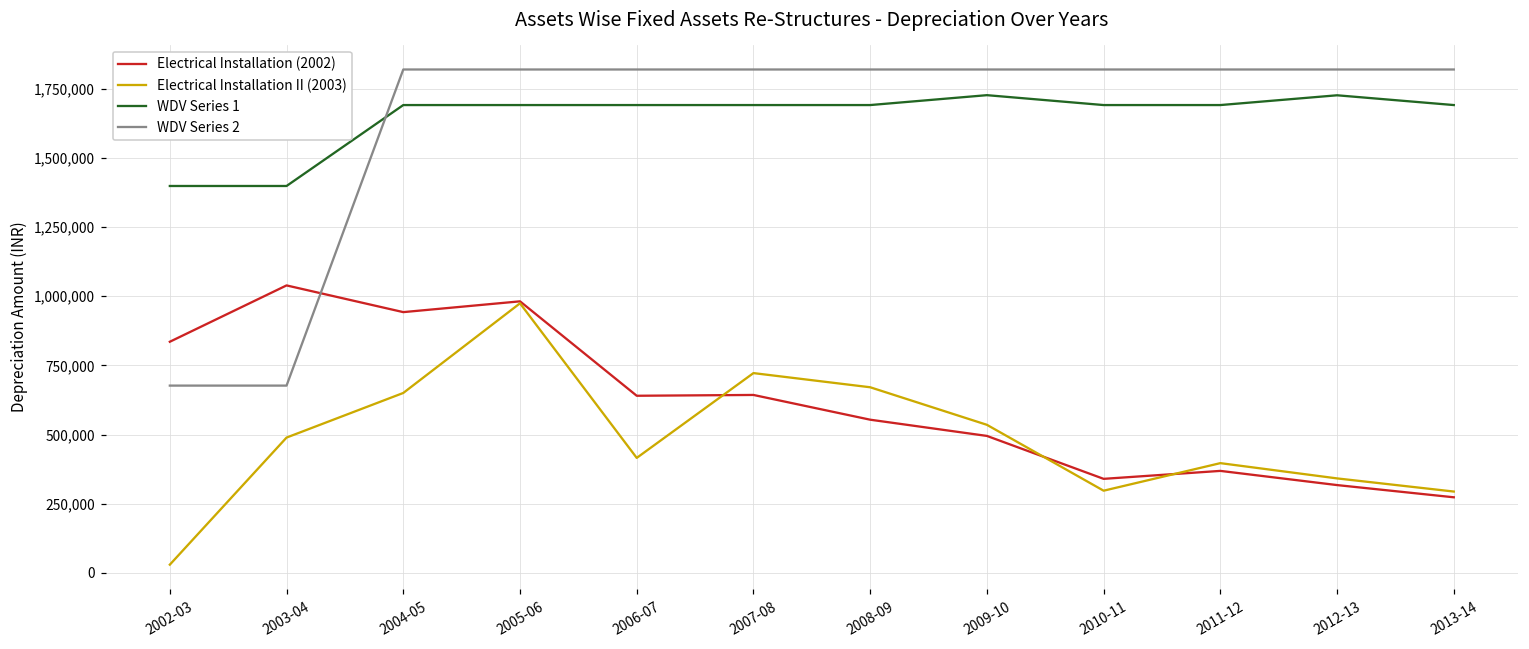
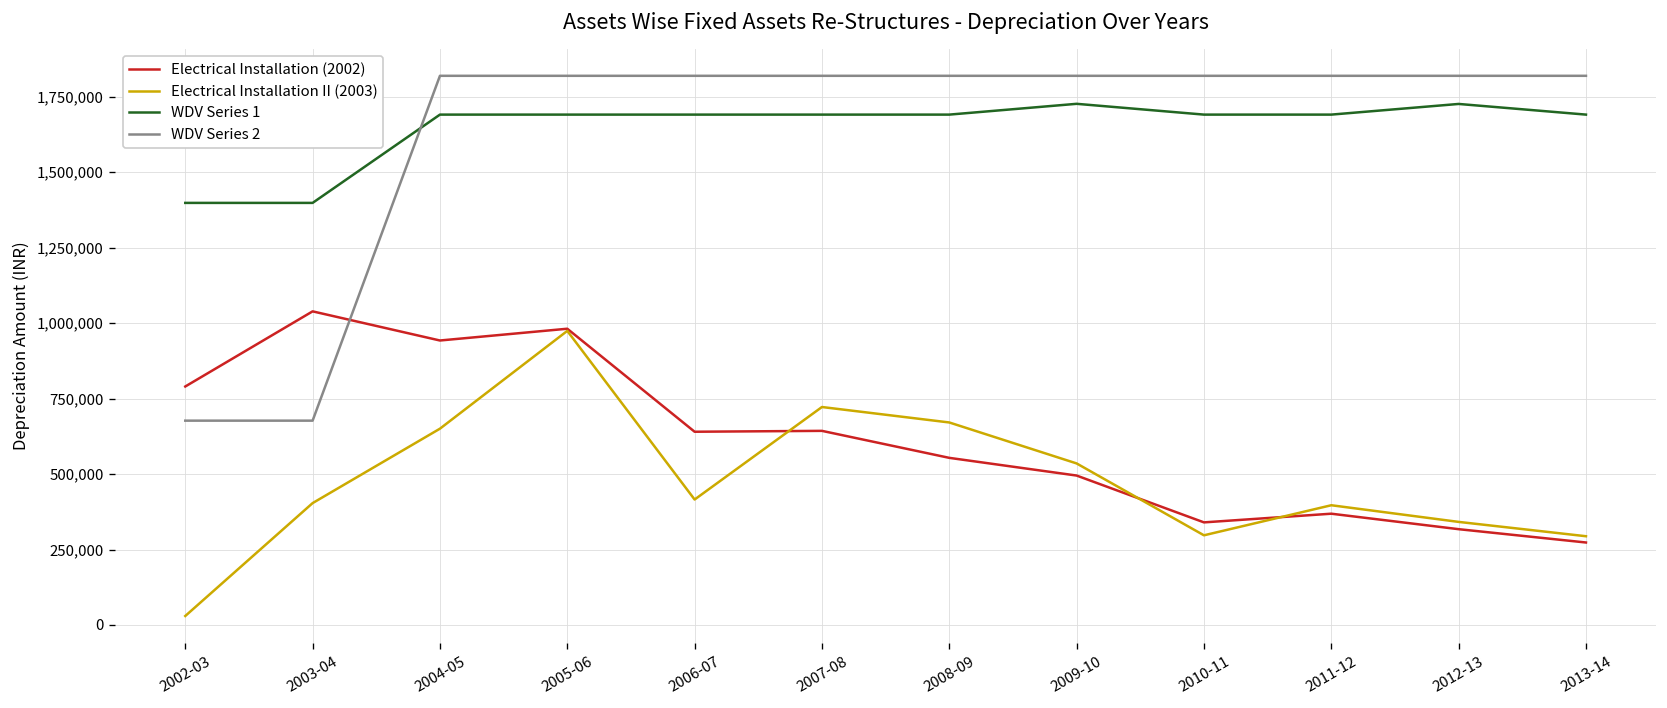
  {
    "Electrical Installation (2002)": {
-     "2002-03": "840,000",
+     "2002-03": "790,000",
      "2003-04": "1,040,000",
      "2004-05": "940,000",
      "2006-07": "640,000",
      "2007-08": "640,000",
      "2008-09": "550,000",
      "2009-10": "500,000",
      "2010-11": "340,000",
      "2011-12": "370,000",
      "2012-13": "320,000",
      "2013-14": "270,000"
    },
    "Electrical Installation II (2003)": {
      "2002-03": "30,000",
-     "2003-04": "490,000",
+     "2003-04": "400,000",
      "2004-05": "650,000",
      "2006-07": "420,000",
      "2007-08": "720,000",
      "2008-09": "670,000",
      "2009-10": "540,000",
      "2010-11": "300,000",
      "2011-12": "400,000",
      "2012-13": "340,000",
      "2013-14": "290,000"
    },
    "WDV Series 1": {
      "2002-03": "1,400,000",
      "2003-04": "1,400,000",
      "2004-05": "1,690,000",
      "2005-06": "1,690,000",
      "2006-07": "1,690,000",
      "2007-08": "1,690,000",
      "2008-09": "1,690,000",
      "2009-10": "1,730,000",
      "2010-11": "1,690,000",
      "2011-12": "1,690,000",
      "2012-13": "1,730,000",
      "2013-14": "1,690,000"
    },
    "WDV Series 2": {
      "2002-03": "680,000",
      "2003-04": "680,000",
      "2004-05": "1,820,000",
      "2005-06": "1,820,000",
      "2006-07": "1,820,000",
      "2007-08": "1,820,000",
      "2008-09": "1,820,000",
      "2009-10": "1,820,000",
      "2010-11": "1,820,000",
      "2011-12": "1,820,000",
      "2012-13": "1,820,000",
      "2013-14": "1,820,000"
    }
  }
